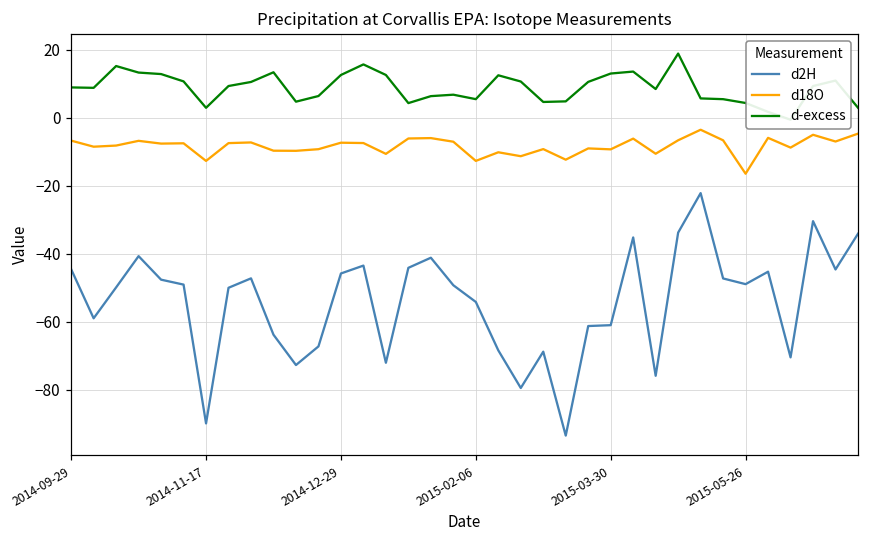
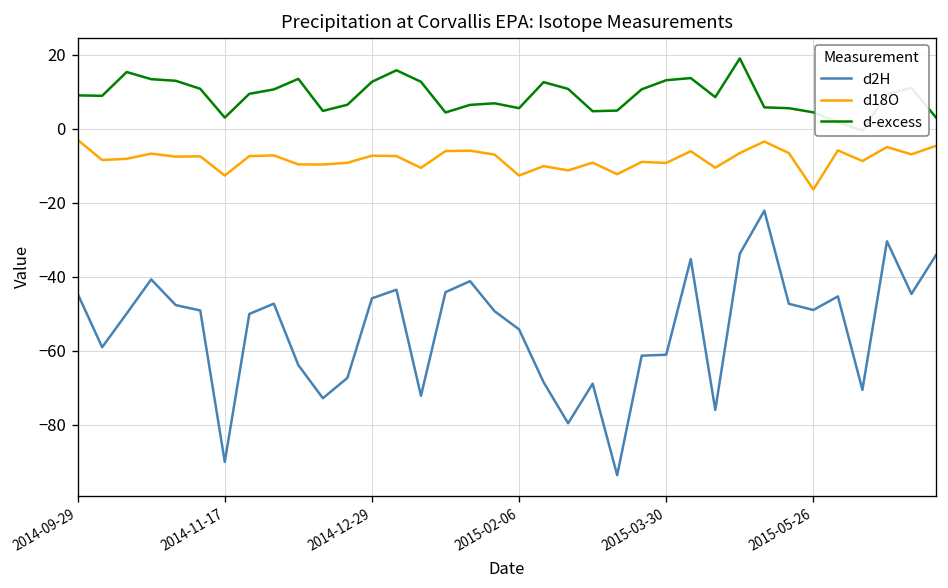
  {
    "d2H": {
      "2014-09-29": -45,
      "2014-11-17": -90,
      "2014-12-29": -46,
      "2015-02-06": -54,
      "2015-03-30": -61,
      "2015-05-26": -49
    },
    "d18O": {
-     "2014-09-29": -7,
+     "2014-09-29": -3,
      "2014-11-17": -13,
      "2014-12-29": -7,
      "2015-02-06": -13,
      "2015-03-30": -9,
      "2015-05-26": -16
    },
    "d-excess": {
      "2014-09-29": 9,
      "2014-11-17": 3,
      "2014-12-29": 13,
      "2015-02-06": 6,
      "2015-03-30": 13,
      "2015-05-26": 4
    }
  }
